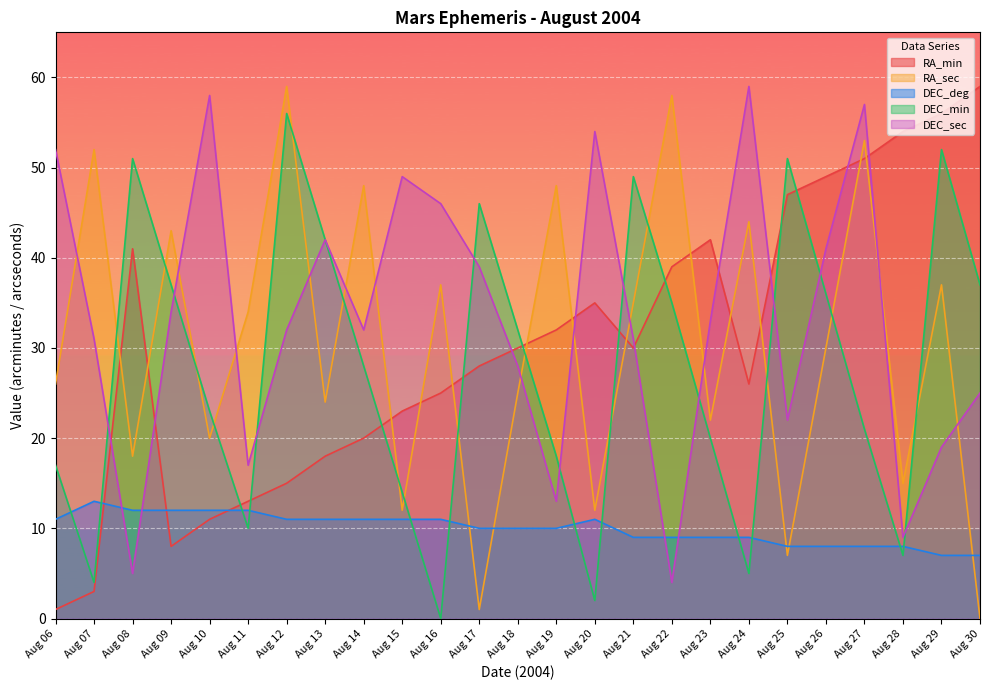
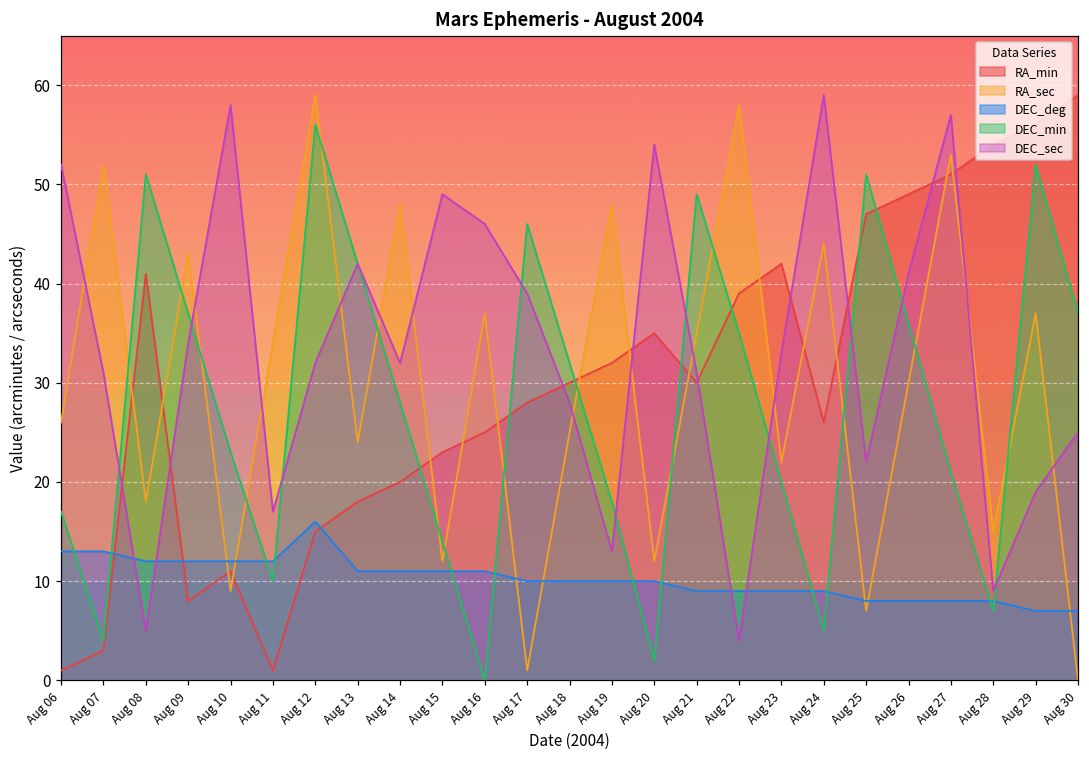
  {
    "RA_min": {
      "Aug 06": 1,
      "Aug 07": 3,
      "Aug 08": 41,
      "Aug 09": 8,
      "Aug 10": 11,
-     "Aug 11": 13,
+     "Aug 11": 1,
      "Aug 12": 15,
      "Aug 13": 18,
      "Aug 14": 20,
      "Aug 15": 23,
      "Aug 16": 25,
      "Aug 17": 28,
      "Aug 18": 30,
      "Aug 19": 32,
      "Aug 20": 35,
      "Aug 21": 30,
      "Aug 22": 39,
      "Aug 23": 42,
      "Aug 24": 26,
      "Aug 25": 47,
      "Aug 26": 49,
      "Aug 27": 51,
      "Aug 30": 59
    },
    "RA_sec": {
      "Aug 06": 26,
      "Aug 07": 52,
      "Aug 08": 18,
      "Aug 09": 43,
-     "Aug 10": 20,
+     "Aug 10": 9,
      "Aug 11": 34,
      "Aug 12": 59,
      "Aug 13": 24,
      "Aug 14": 48,
      "Aug 15": 12,
      "Aug 16": 37,
      "Aug 17": 1,
      "Aug 18": 25,
      "Aug 19": 48,
      "Aug 20": 12,
      "Aug 21": 35,
      "Aug 22": 58,
      "Aug 23": 22,
      "Aug 24": 44,
      "Aug 25": 7,
      "Aug 26": 30,
      "Aug 27": 53,
      "Aug 28": 15,
      "Aug 29": 37,
      "Aug 30": 0
    },
    "DEC_deg": {
-     "Aug 06": 11,
+     "Aug 06": 13,
      "Aug 07": 13,
      "Aug 08": 12,
      "Aug 09": 12,
      "Aug 10": 12,
      "Aug 11": 12,
-     "Aug 12": 11,
+     "Aug 12": 16,
      "Aug 13": 11,
      "Aug 14": 11,
      "Aug 15": 11,
      "Aug 16": 11,
      "Aug 17": 10,
      "Aug 18": 10,
      "Aug 19": 10,
-     "Aug 20": 11,
+     "Aug 20": 10,
      "Aug 21": 9,
      "Aug 22": 9,
      "Aug 23": 9,
      "Aug 24": 9,
      "Aug 25": 8,
      "Aug 26": 8,
      "Aug 27": 8,
      "Aug 28": 8,
      "Aug 29": 7,
      "Aug 30": 7
    },
    "DEC_min": {
      "Aug 06": 17,
      "Aug 07": 4,
      "Aug 08": 51,
      "Aug 09": 37,
      "Aug 10": 23,
      "Aug 11": 10,
      "Aug 12": 56,
      "Aug 14": 28,
      "Aug 15": 14,
      "Aug 16": 0,
      "Aug 17": 46,
      "Aug 18": 32,
      "Aug 19": 18,
      "Aug 20": 2,
      "Aug 21": 49,
      "Aug 22": 35,
      "Aug 23": 20,
      "Aug 24": 5,
      "Aug 25": 51,
      "Aug 26": 36,
      "Aug 27": 21,
      "Aug 28": 7,
      "Aug 29": 52,
      "Aug 30": 37
    },
    "DEC_sec": {
      "Aug 06": 52,
      "Aug 07": 31,
      "Aug 08": 5,
      "Aug 09": 34,
      "Aug 10": 58,
      "Aug 11": 17,
      "Aug 12": 32,
      "Aug 14": 32,
      "Aug 15": 49,
      "Aug 16": 46,
      "Aug 17": 39,
      "Aug 18": 28,
      "Aug 19": 13,
      "Aug 20": 54,
      "Aug 21": 31,
      "Aug 22": 4,
      "Aug 23": 33,
      "Aug 24": 59,
      "Aug 25": 22,
      "Aug 26": 41,
      "Aug 27": 57,
      "Aug 28": 9,
      "Aug 29": 19,
      "Aug 30": 25
    }
  }
